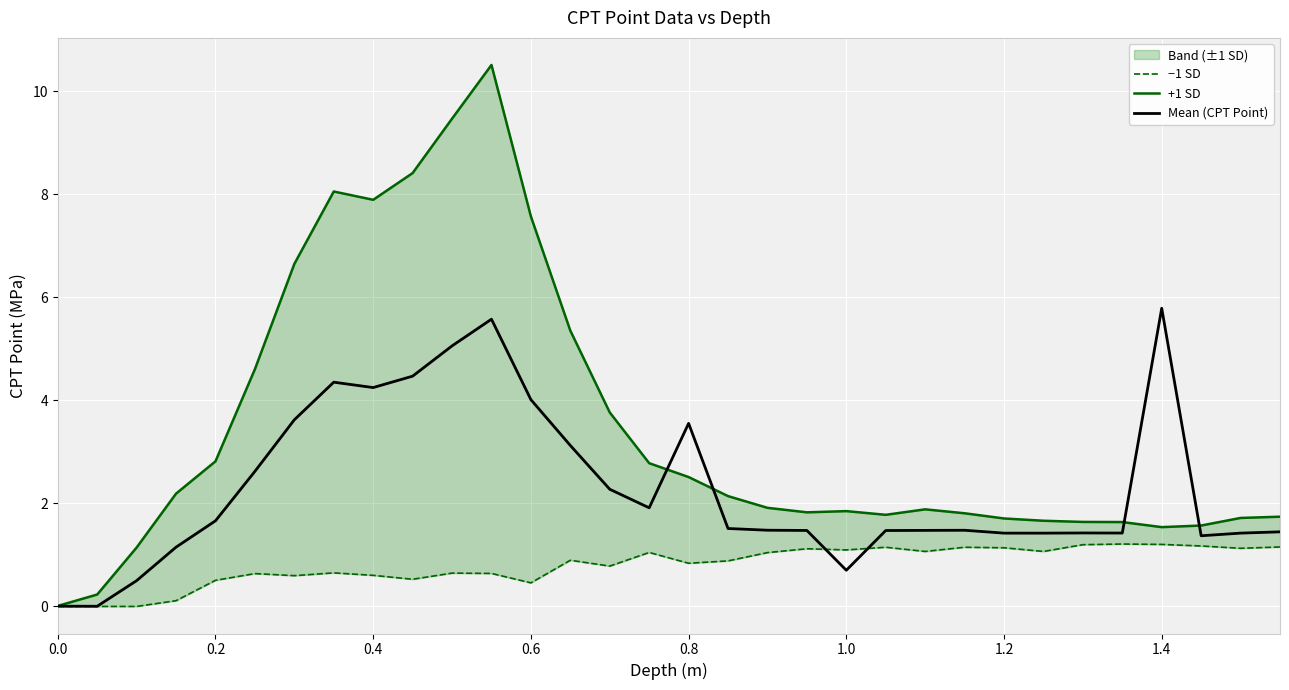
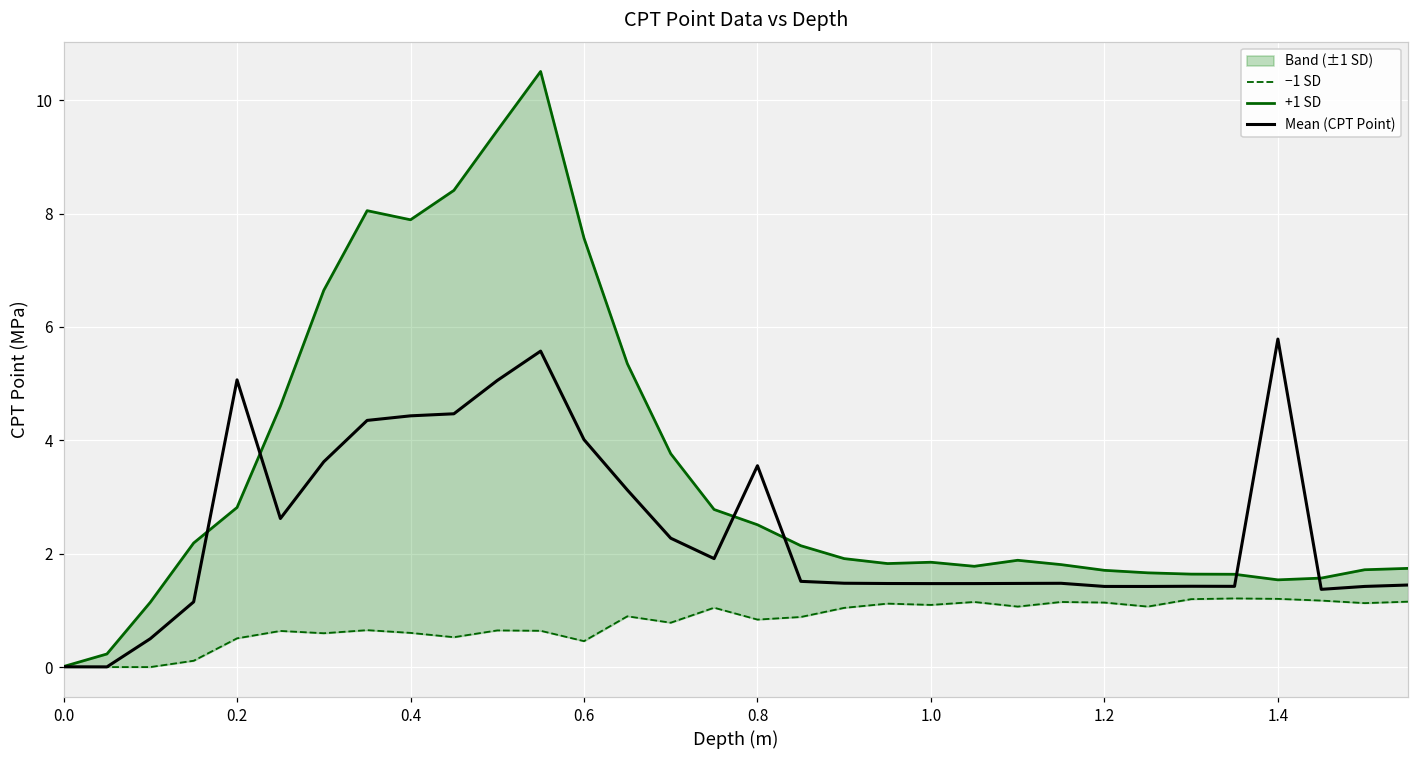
  {
    "Mean (CPT Point)": {
-     "0.2": 1.7,
-     "0.4": 4.2,
+     "0.2": 5.1,
+     "0.4": 4.4,
      "0.6": 4.0,
      "0.8": 3.6,
-     "1.0": 0.7,
+     "1.0": 1.5,
      "1.2": 1.4,
      "1.4": 5.8
    }
  }
